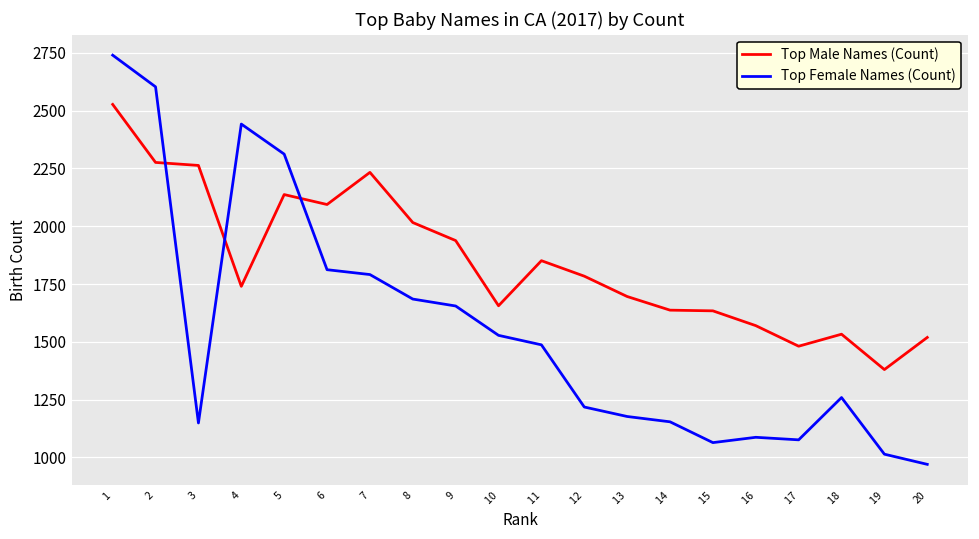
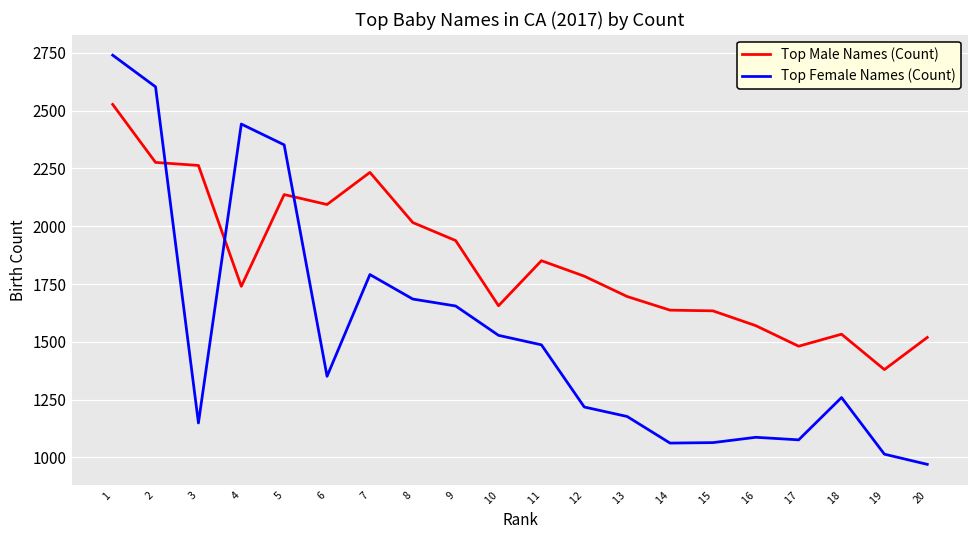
  {
    "Top Male Names (Count)": {
      "1": 2530,
      "2": 2280,
      "3": 2260,
      "4": 1740,
      "5": 2140,
      "6": 2090,
      "7": 2230,
      "8": 2020,
      "9": 1940,
      "10": 1660,
      "11": 1850,
      "12": 1780,
      "13": 1700,
      "14": 1640,
      "15": 1630,
      "16": 1570,
      "17": 1480,
      "18": 1530,
      "19": 1380,
      "20": 1520
    },
    "Top Female Names (Count)": {
      "1": 2740,
      "2": 2600,
      "3": 1150,
      "4": 2440,
-     "5": 2310,
-     "6": 1810,
+     "5": 2350,
+     "6": 1350,
      "7": 1790,
      "8": 1690,
      "9": 1660,
      "10": 1530,
      "11": 1490,
      "12": 1220,
      "13": 1180,
-     "14": 1150,
+     "14": 1060,
      "15": 1060,
      "16": 1090,
      "17": 1080,
      "18": 1260,
      "19": 1010,
      "20": 970
    }
  }
